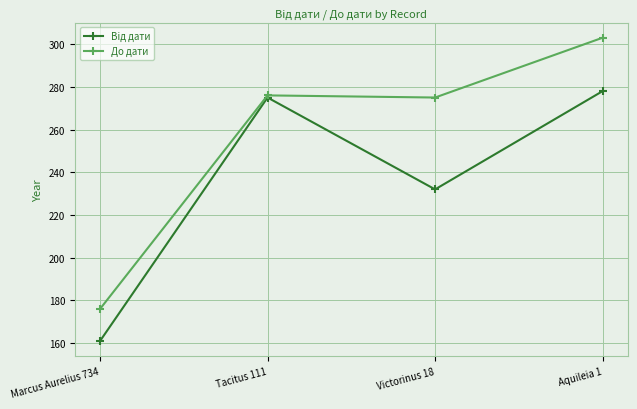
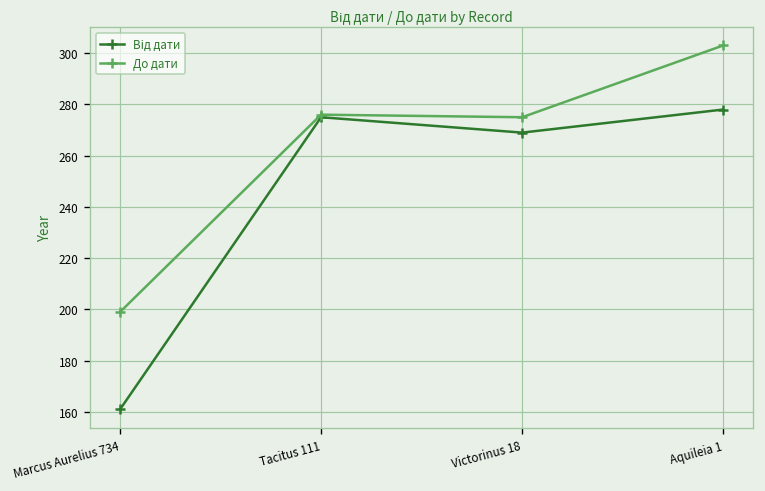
  {
    "Від дати": {
      "Marcus Aurelius 734": 161,
-     "Victorinus 18": 232,
+     "Victorinus 18": 269,
      "Aquileia 1": 278
    },
    "До дати": {
-     "Marcus Aurelius 734": 176,
+     "Marcus Aurelius 734": 199,
      "Victorinus 18": 275,
      "Aquileia 1": 303
    }
  }
